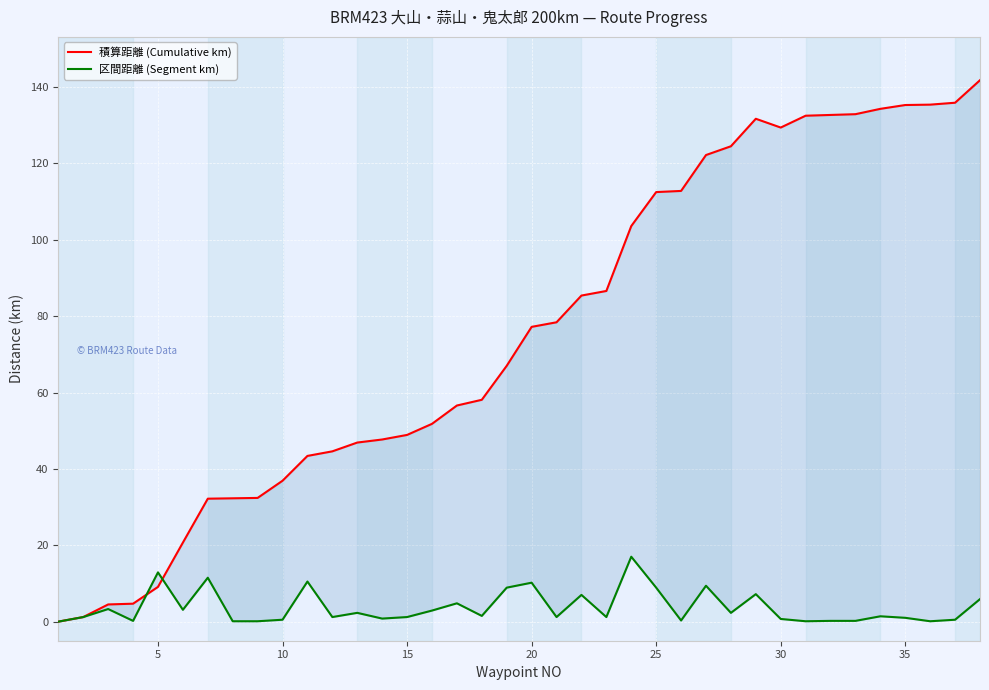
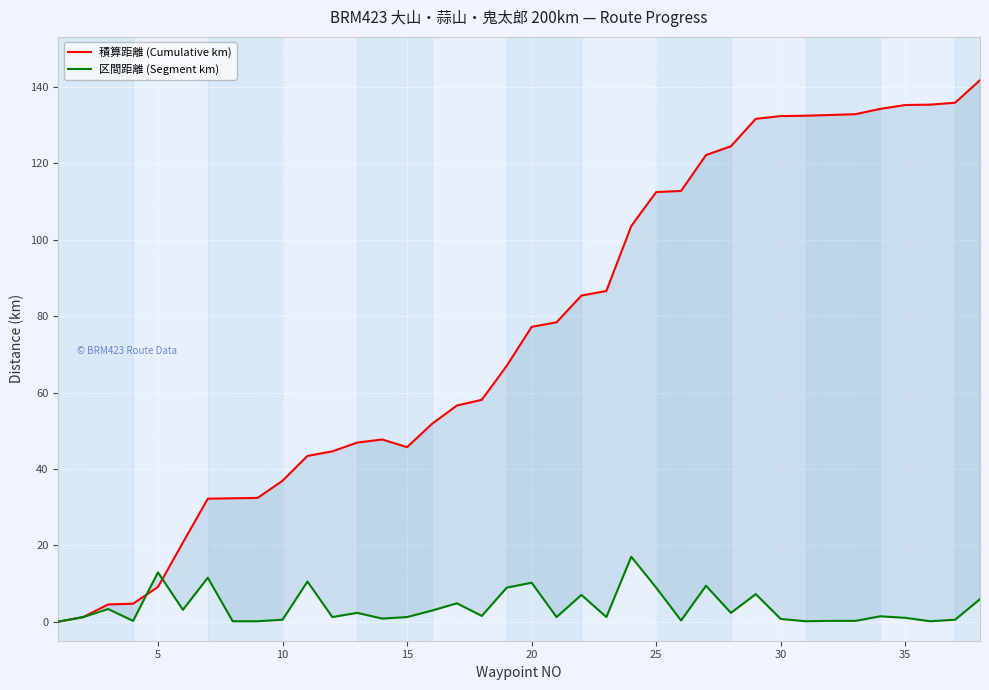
  {
    "積算距離 (Cumulative km)": {
      "5": 9,
-     "15": 49,
-     "30": 129
+     "15": 46,
+     "30": 132
    },
    "区間距離 (Segment km)": {
      "10": 1,
      "15": 1,
      "20": 10,
      "25": 9,
      "30": 1,
      "35": 1
    }
  }
